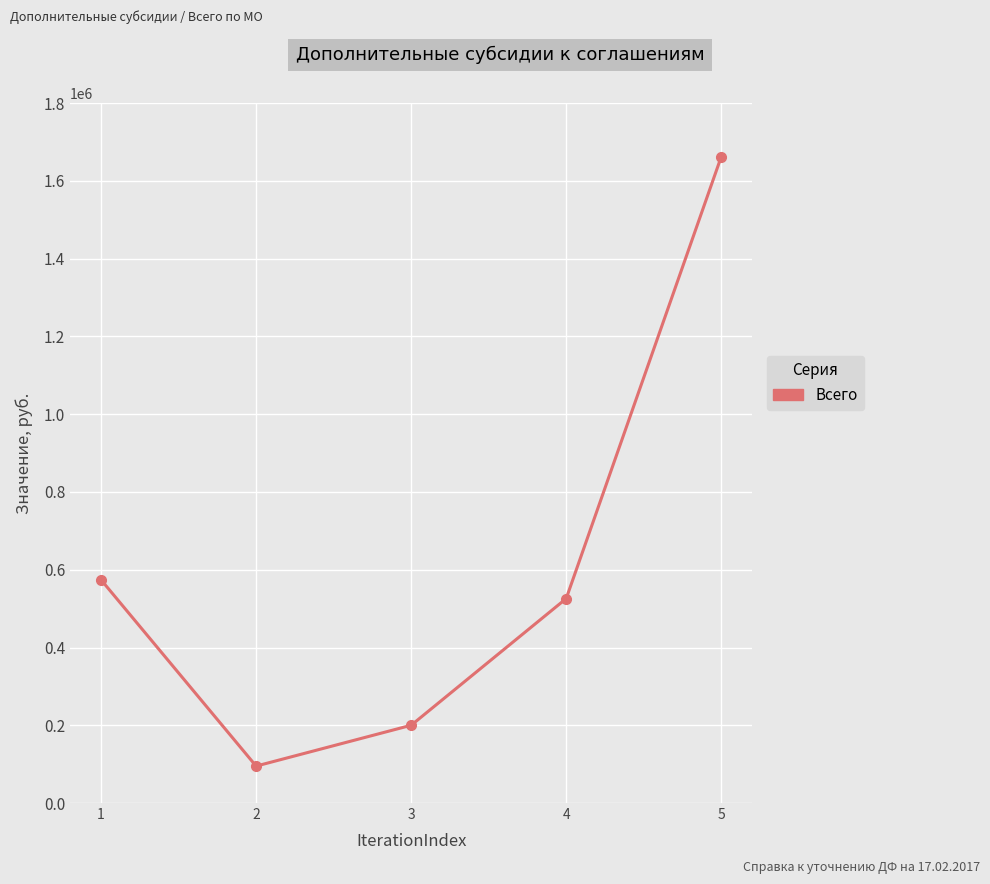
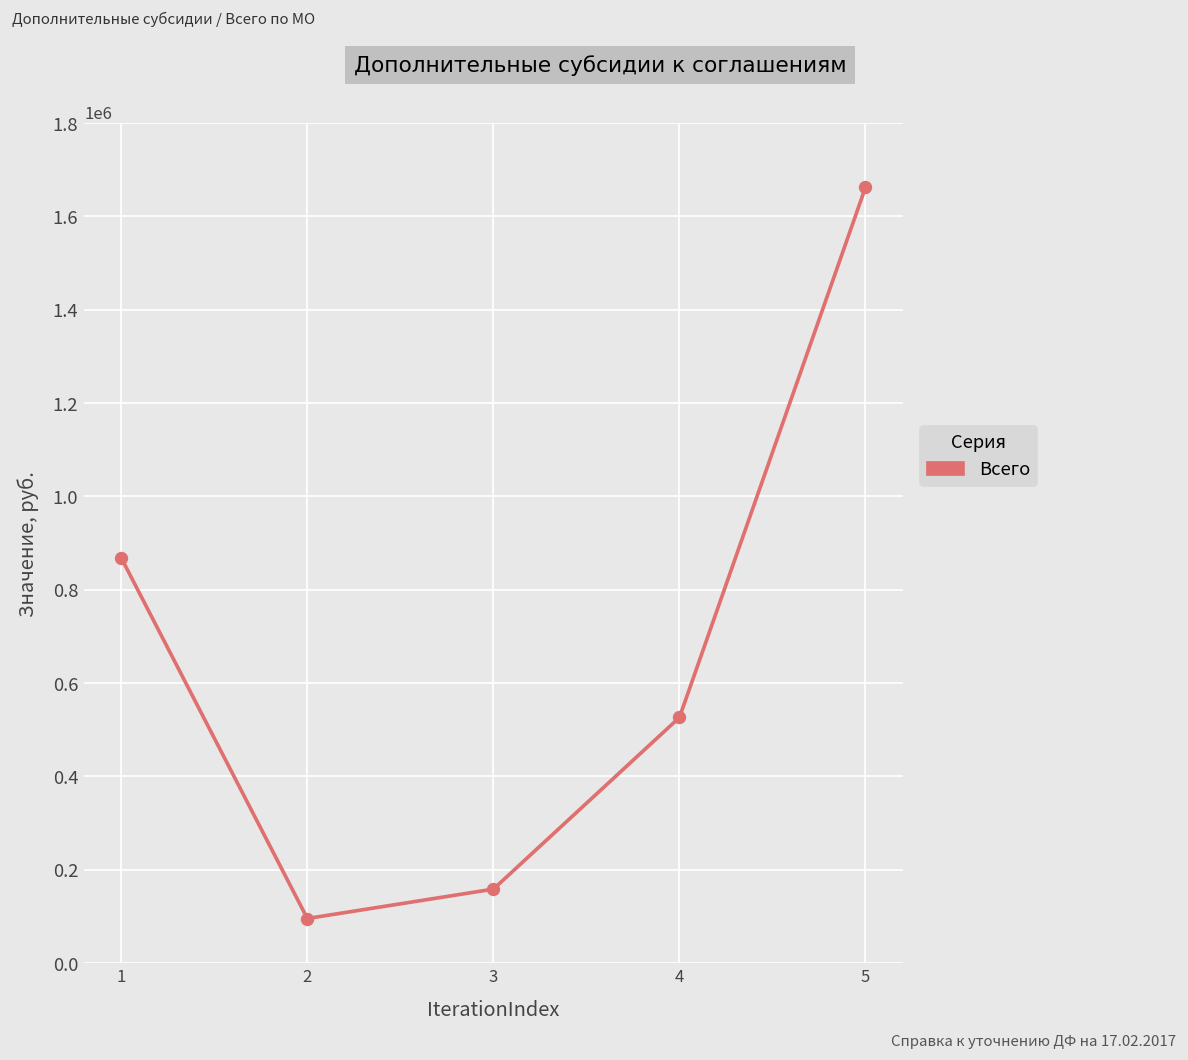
  {
-   "1": 570000,
+   "1": 870000,
    "2": 100000,
-   "3": 200000,
+   "3": 160000,
    "4": 530000,
    "5": 1660000
  }
